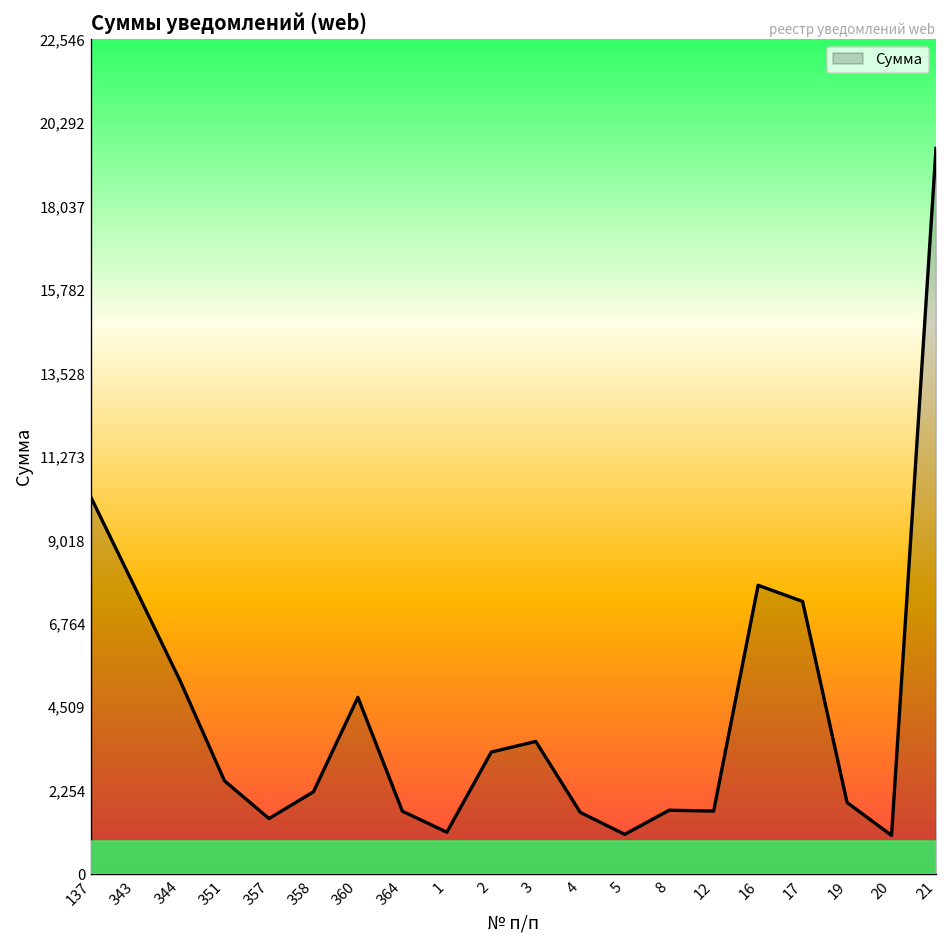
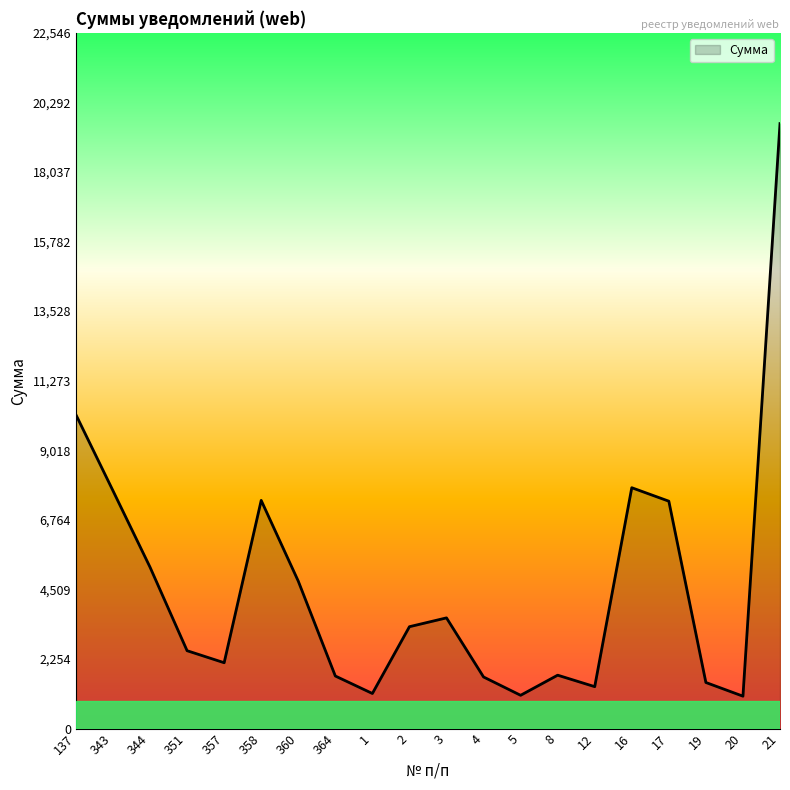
  {
    "137": "10,200",
    "343": "7,700",
    "344": "5,200",
    "351": "2,500",
-   "357": "1,500",
-   "358": "2,200",
+   "357": "2,100",
+   "358": "7,400",
    "360": "4,800",
    "364": "1,700",
    "1": "1,100",
    "2": "3,300",
    "3": "3,600",
    "4": "1,700",
    "5": "1,100",
    "8": "1,700",
-   "12": "1,700",
+   "12": "1,400",
    "16": "7,800",
    "17": "7,400",
-   "19": "1,900",
+   "19": "1,500",
    "20": "1,000",
    "21": "19,600"
  }
